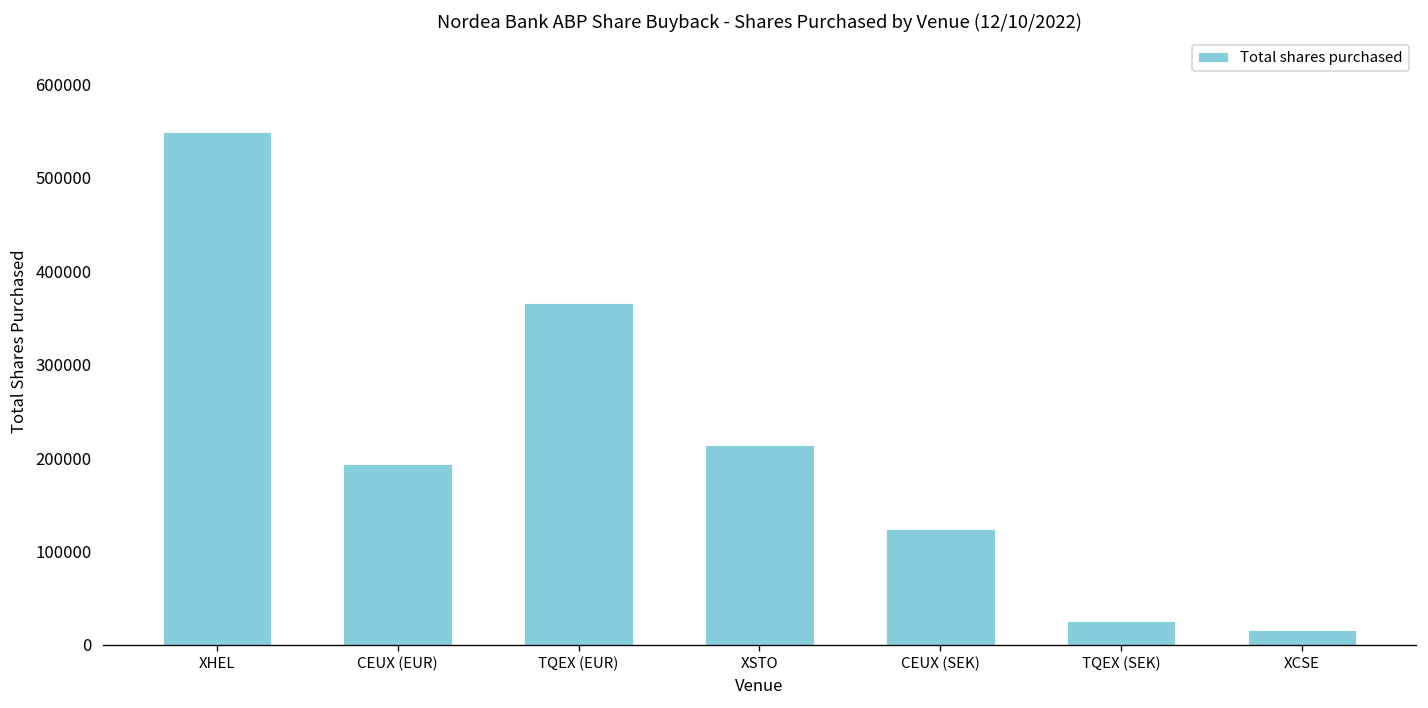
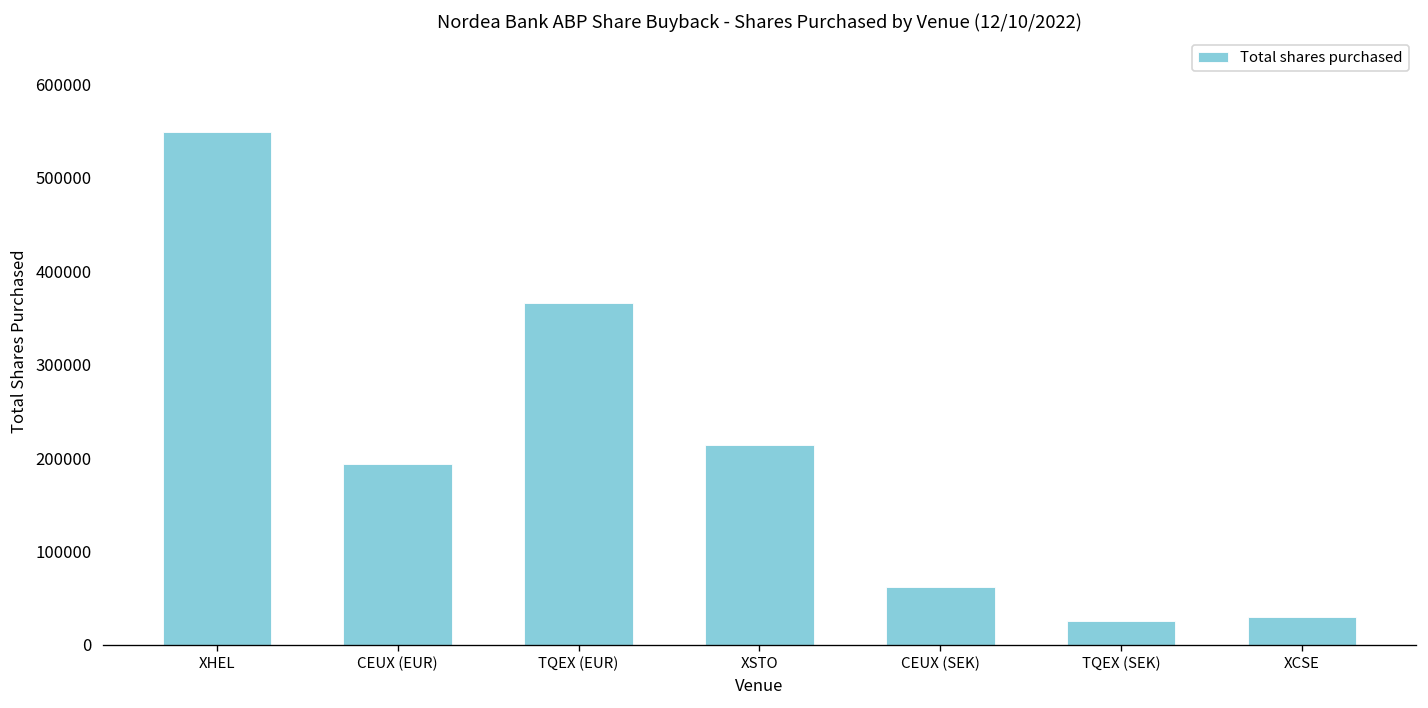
  {
    "XHEL": 550000,
    "CEUX (EUR)": 190000,
    "TQEX (EUR)": 370000,
    "XSTO": 210000,
-   "CEUX (SEK)": 120000,
+   "CEUX (SEK)": 60000,
    "TQEX (SEK)": 30000,
-   "XCSE": 20000
+   "XCSE": 30000
  }
